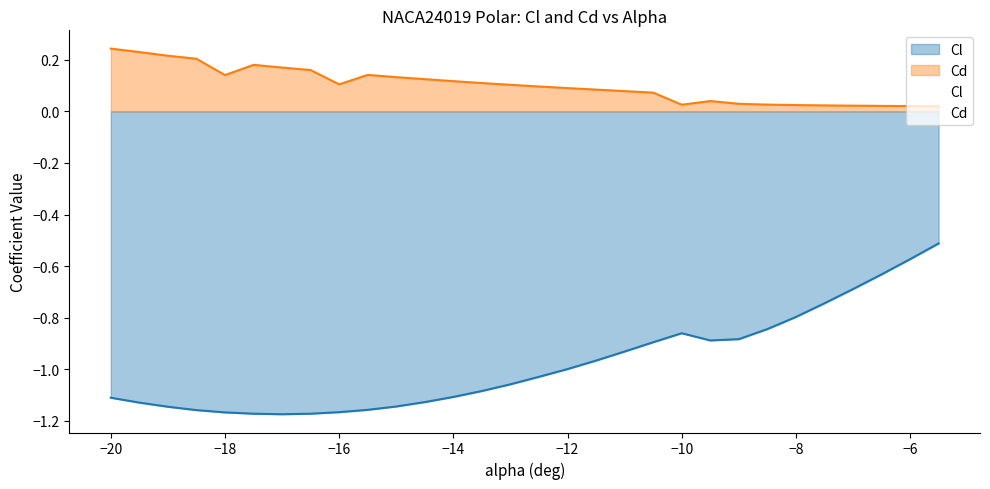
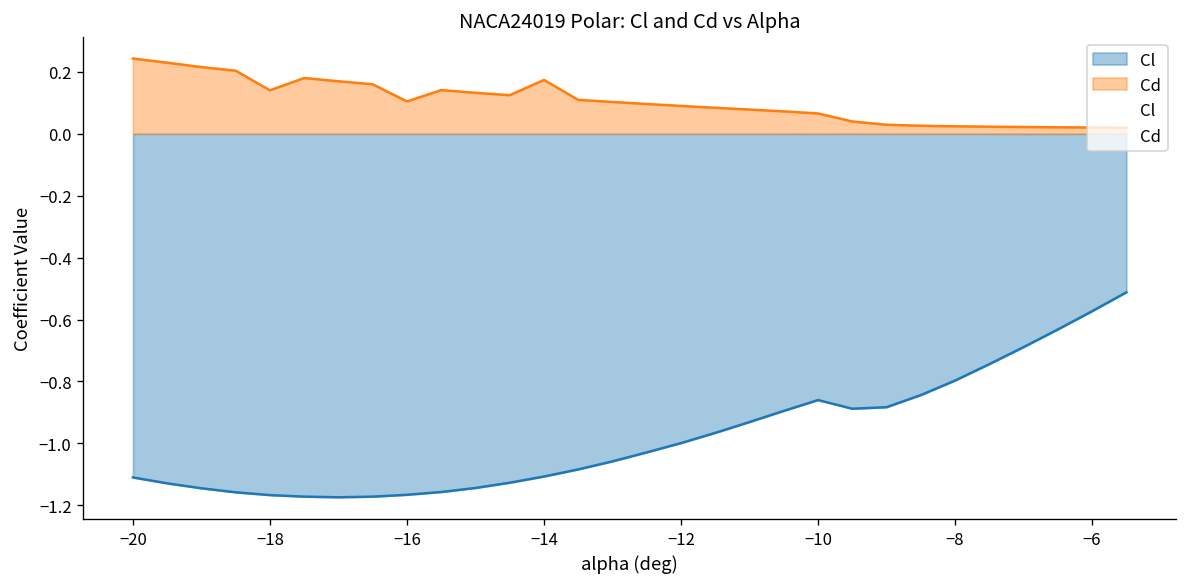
  {
    "Cd": {
      "−20": 0.24,
      "−18": 0.14,
      "−16": 0.10,
-     "−14": 0.12,
+     "−14": 0.17,
      "−12": 0.09,
-     "−10": 0.03,
+     "−10": 0.07,
      "−8": 0.02
    }
  }
